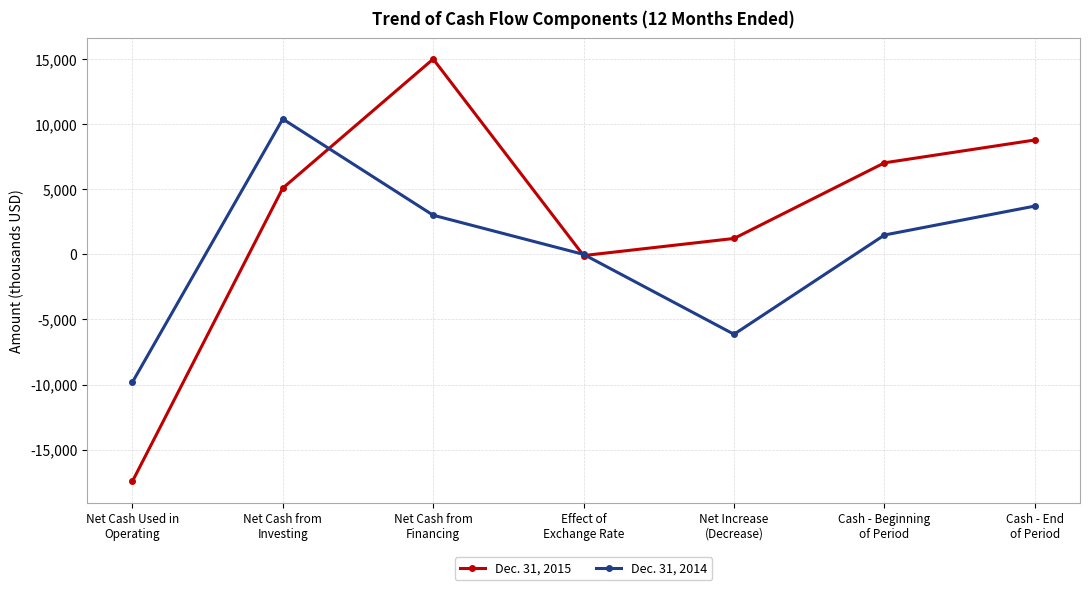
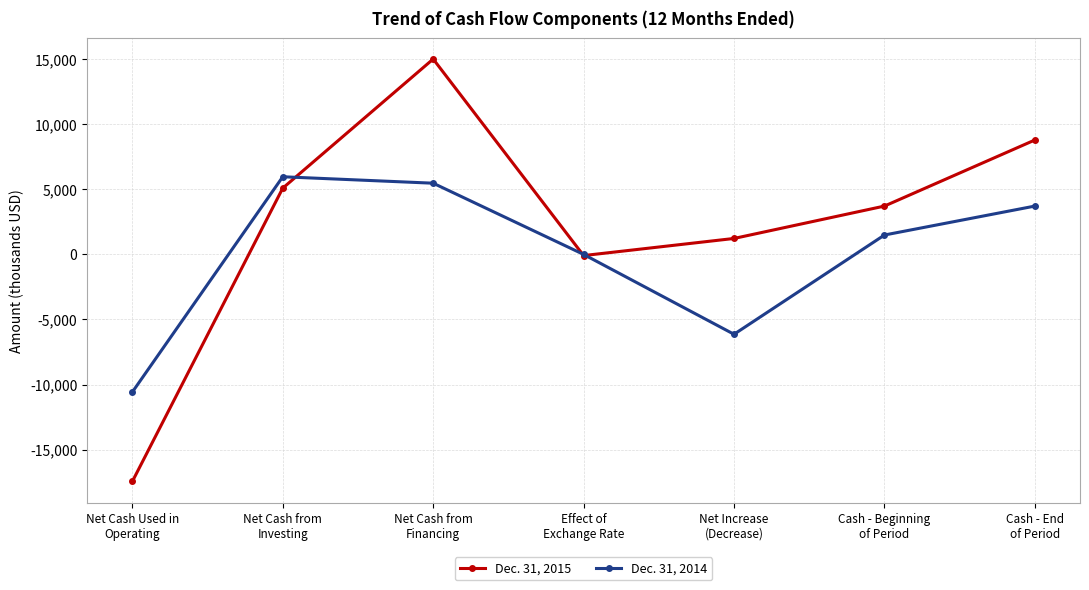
  {
    "Dec. 31, 2015": {
      "Net Cash Used in Operating": "-17,400",
      "Net Cash from Investing": "5,100",
      "Net Cash from Financing": "15,000",
      "Net Increase (Decrease)": "1,200",
-     "Cash - Beginning of Period": "7,000",
+     "Cash - Beginning of Period": "3,700",
      "Cash - End of Period": "8,800"
    },
    "Dec. 31, 2014": {
-     "Net Cash Used in Operating": "-9,800",
-     "Net Cash from Investing": "10,400",
-     "Net Cash from Financing": "3,000",
+     "Net Cash Used in Operating": "-10,600",
+     "Net Cash from Investing": "6,000",
+     "Net Cash from Financing": "5,500",
      "Net Increase (Decrease)": "-6,100",
      "Cash - Beginning of Period": "1,500",
      "Cash - End of Period": "3,700"
    }
  }
